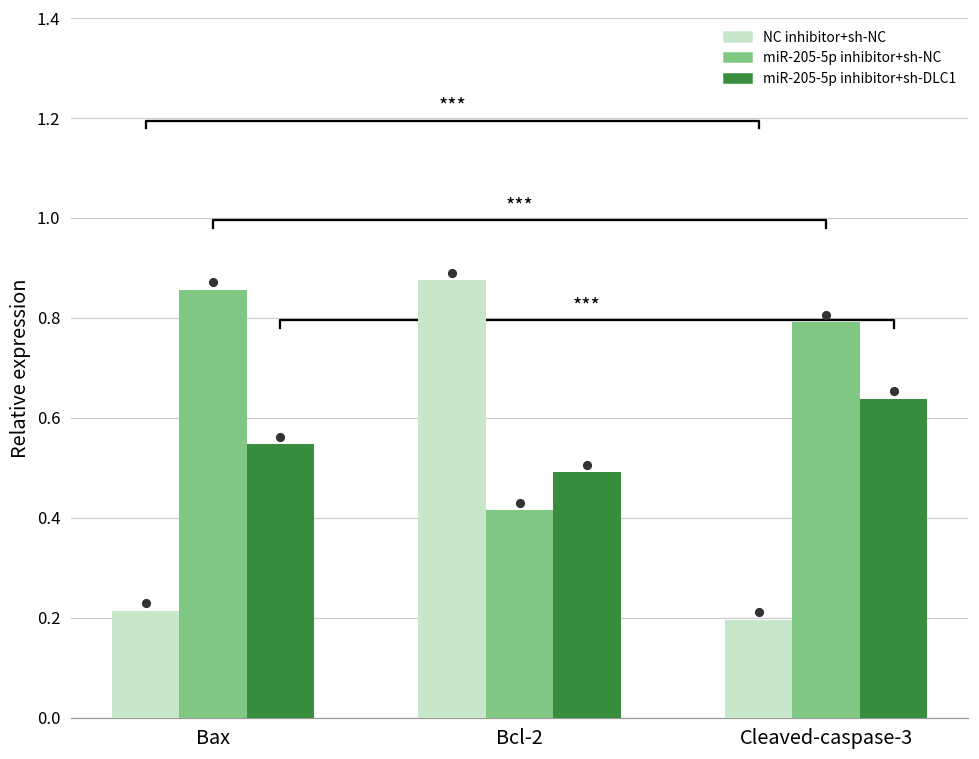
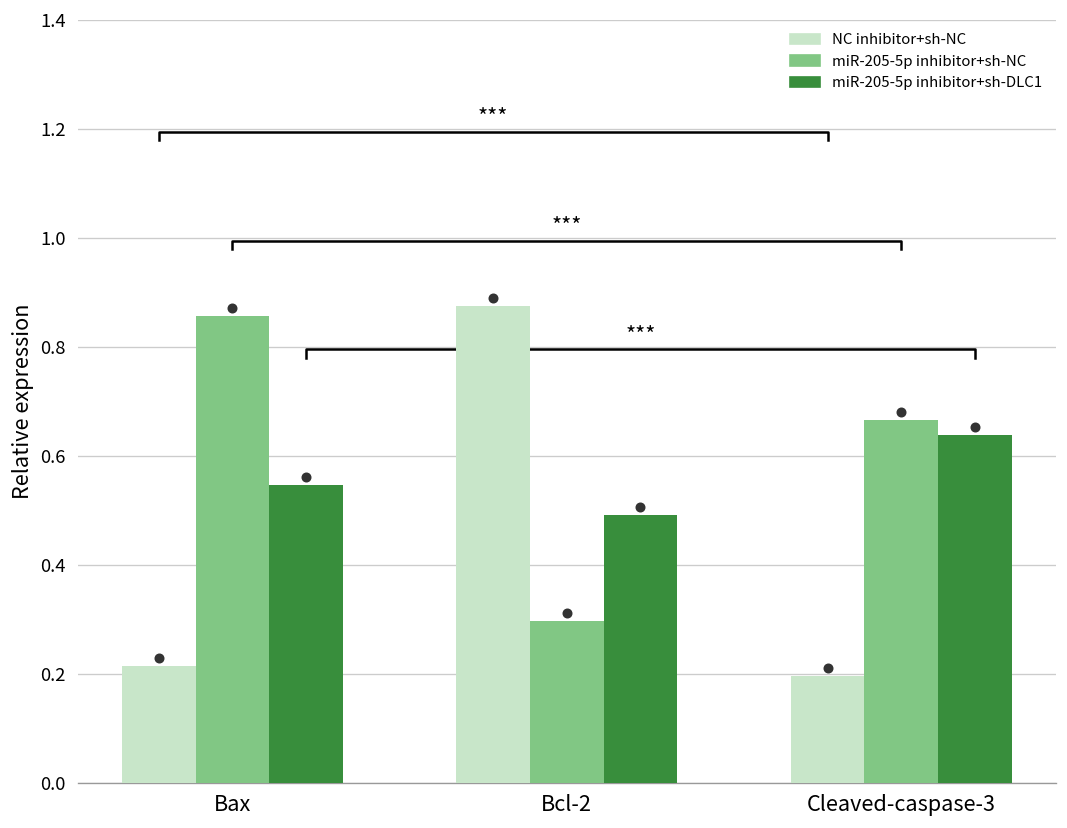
  {
    "NC inhibitor+sh-NC": {
      "Bax": 0.21,
      "Bcl-2": 0.87,
      "Cleaved-caspase-3": 0.20
    },
    "miR-205-5p inhibitor+sh-NC": {
      "Bax": 0.86,
-     "Bcl-2": 0.42,
-     "Cleaved-caspase-3": 0.79
+     "Bcl-2": 0.30,
+     "Cleaved-caspase-3": 0.67
    },
    "miR-205-5p inhibitor+sh-DLC1": {
      "Bax": 0.55,
      "Bcl-2": 0.49,
      "Cleaved-caspase-3": 0.64
    }
  }
